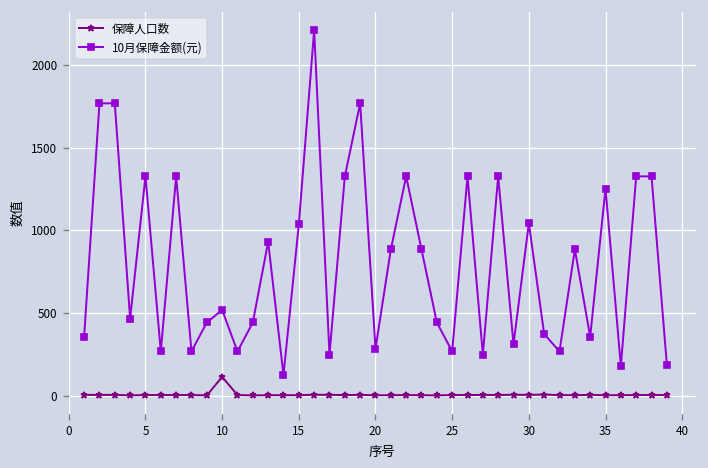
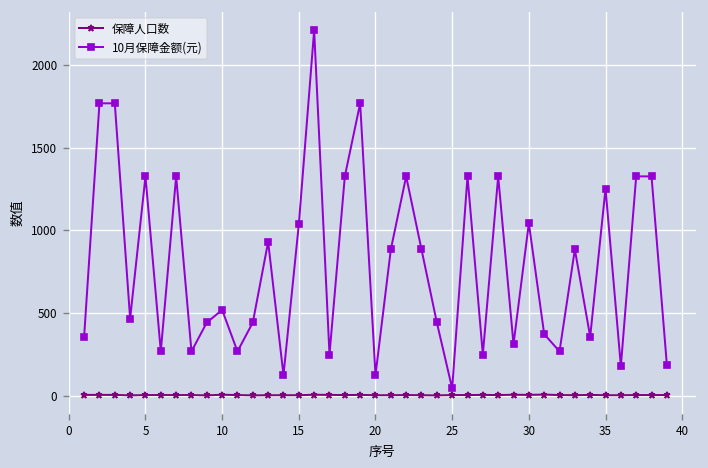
  {
    "保障人口数": {
      "5": 0,
-     "10": 110,
+     "10": 10,
      "15": 0,
      "20": 0,
      "25": 0,
      "30": 0,
      "35": 0
    },
    "10月保障金额(元)": {
      "5": 1330,
      "10": 520,
      "15": 1040,
-     "20": 280,
-     "25": 270,
+     "20": 120,
+     "25": 40,
      "30": 1040,
      "35": 1250
    }
  }
